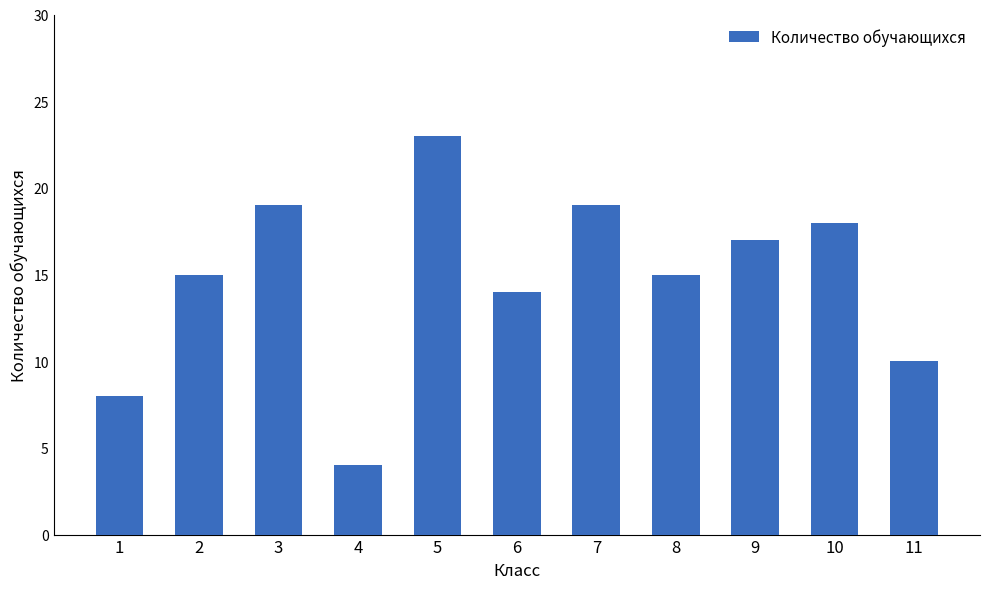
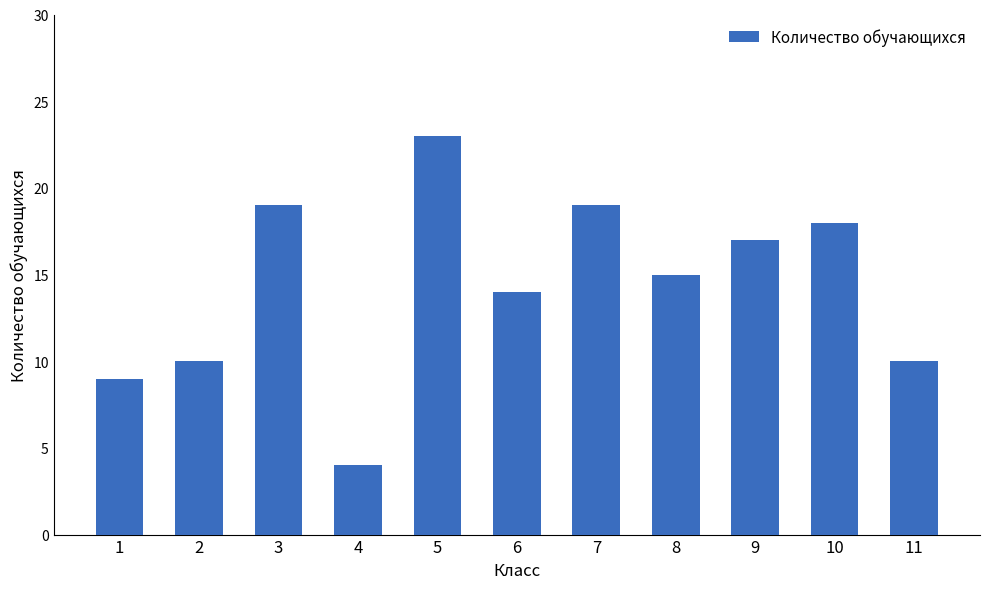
  {
-   "1": 8,
-   "2": 15,
+   "1": 9,
+   "2": 10,
    "3": 19,
    "4": 4,
    "5": 23,
    "6": 14,
    "7": 19,
    "8": 15,
    "9": 17,
    "10": 18,
    "11": 10
  }
